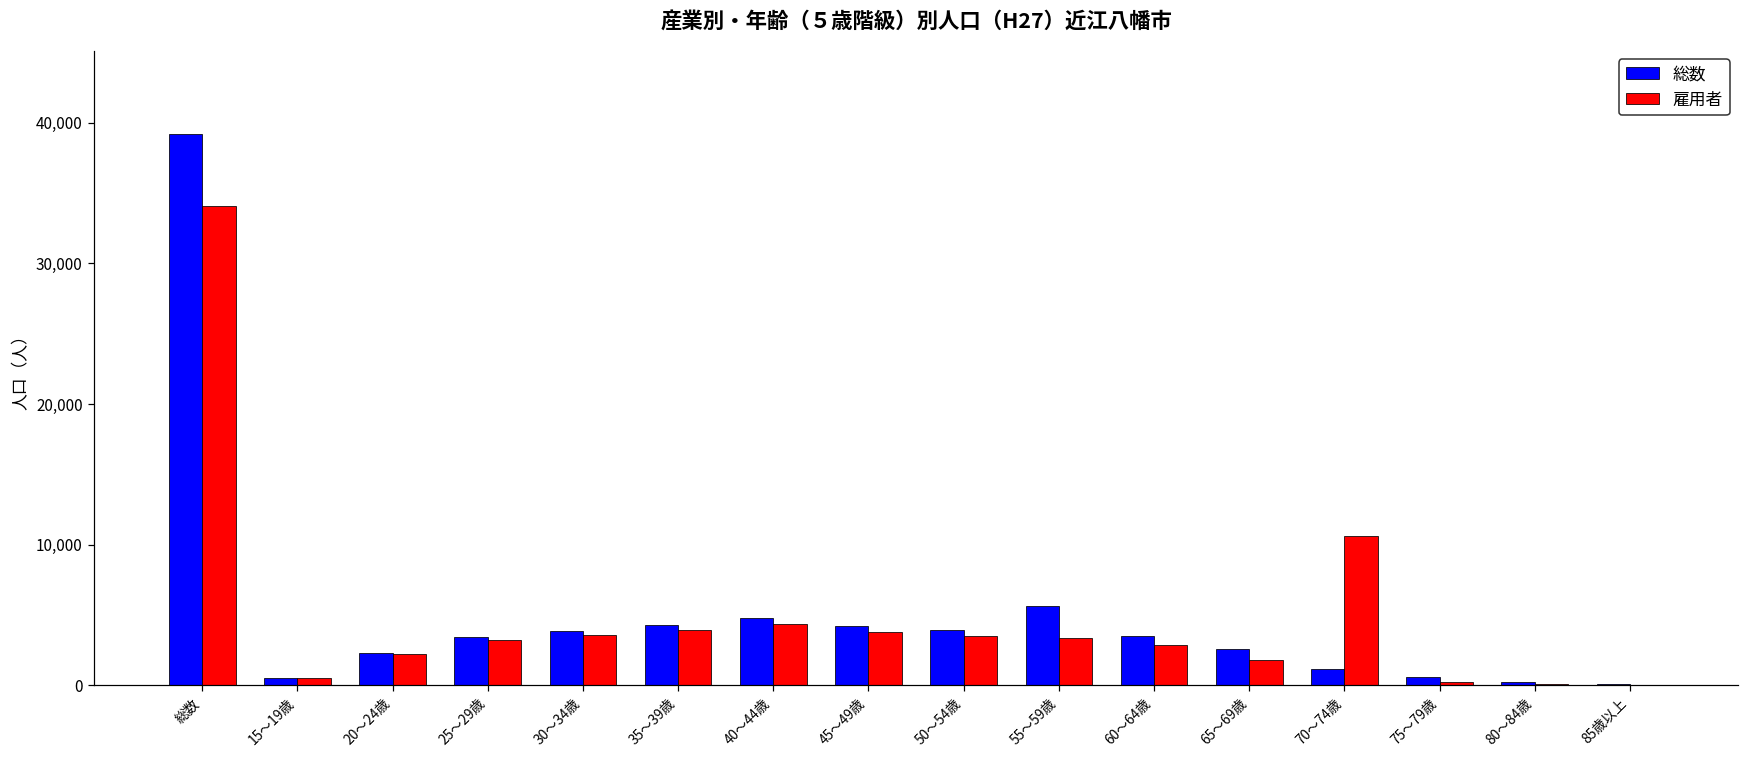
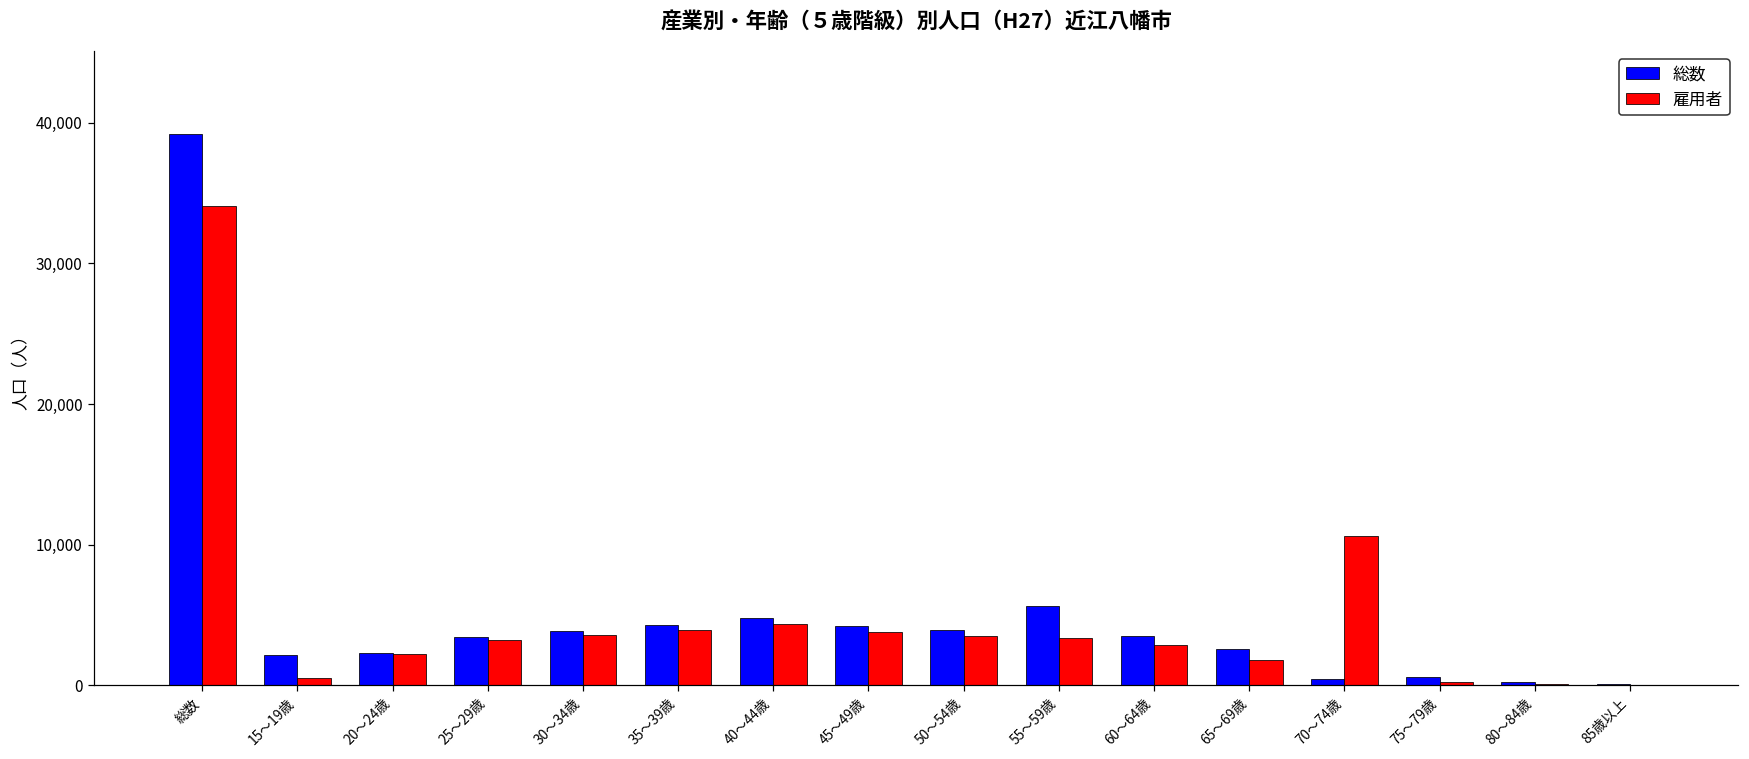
  {
    "総数": {
      "総数": "39,200",
-     "15～19歳": "500",
+     "15～19歳": "2,100",
      "20～24歳": "2,300",
      "25～29歳": "3,400",
      "30～34歳": "3,800",
      "35～39歳": "4,300",
      "40～44歳": "4,800",
      "45～49歳": "4,200",
      "50～54歳": "3,900",
      "55～59歳": "5,600",
      "60～64歳": "3,500",
      "65～69歳": "2,600",
-     "70～74歳": "1,200",
+     "70～74歳": "400",
      "75～79歳": "600",
      "80～84歳": "200"
    },
    "雇用者": {
      "総数": "34,100",
      "15～19歳": "500",
      "20～24歳": "2,200",
      "25～29歳": "3,200",
      "30～34歳": "3,600",
      "35～39歳": "3,900",
      "40～44歳": "4,300",
      "45～49歳": "3,800",
      "50～54歳": "3,500",
      "55～59歳": "3,400",
      "60～64歳": "2,800",
      "65～69歳": "1,800",
      "70～74歳": "10,600",
      "75～79歳": "200"
    }
  }
